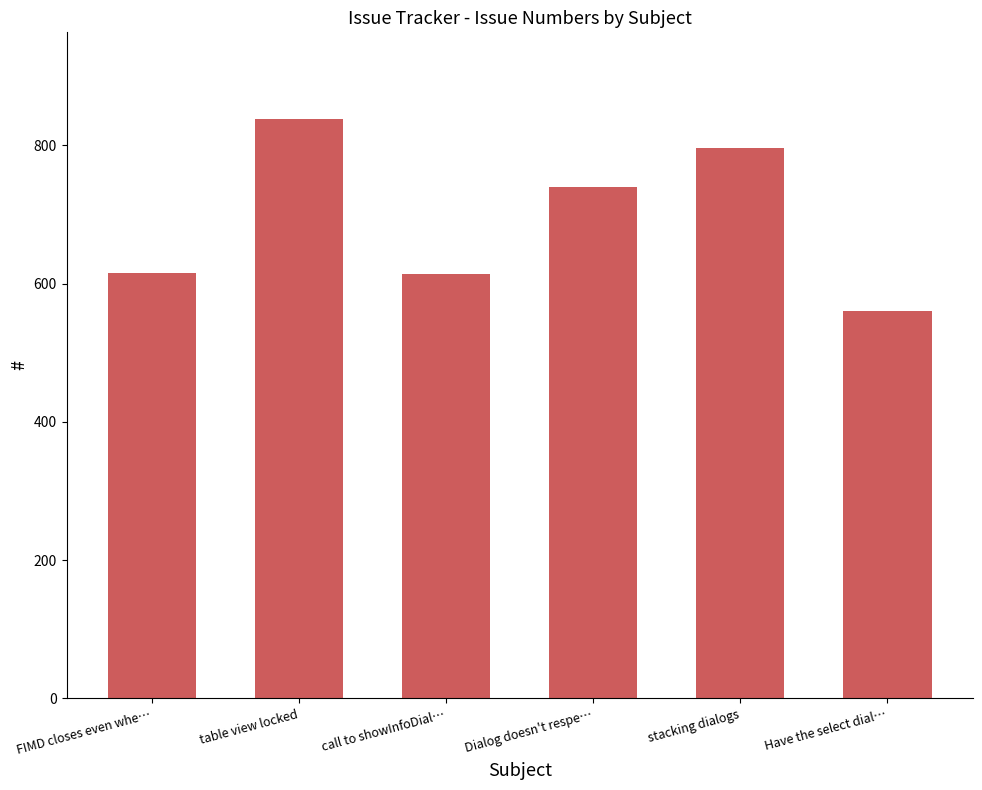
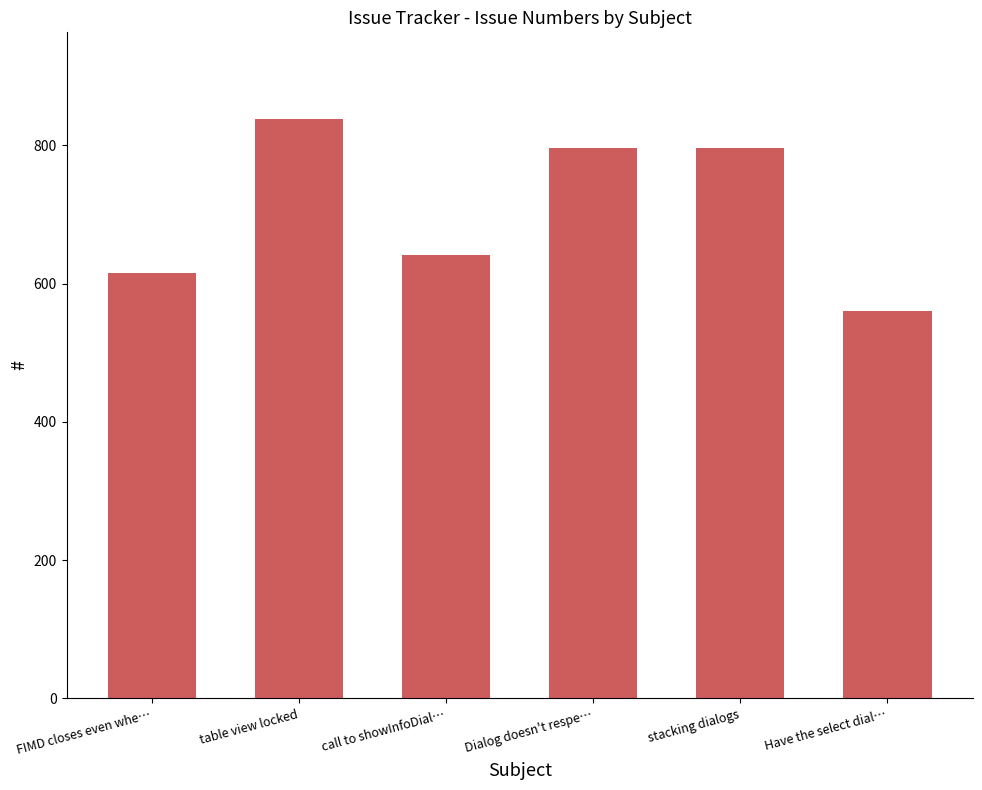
  {
    "FIMD closes even whe…": 620,
    "table view locked": 840,
-   "call to showInfoDial…": 610,
-   "Dialog doesn't respe…": 740,
+   "call to showInfoDial…": 640,
+   "Dialog doesn't respe…": 800,
    "stacking dialogs": 800,
    "Have the select dial…": 560
  }
